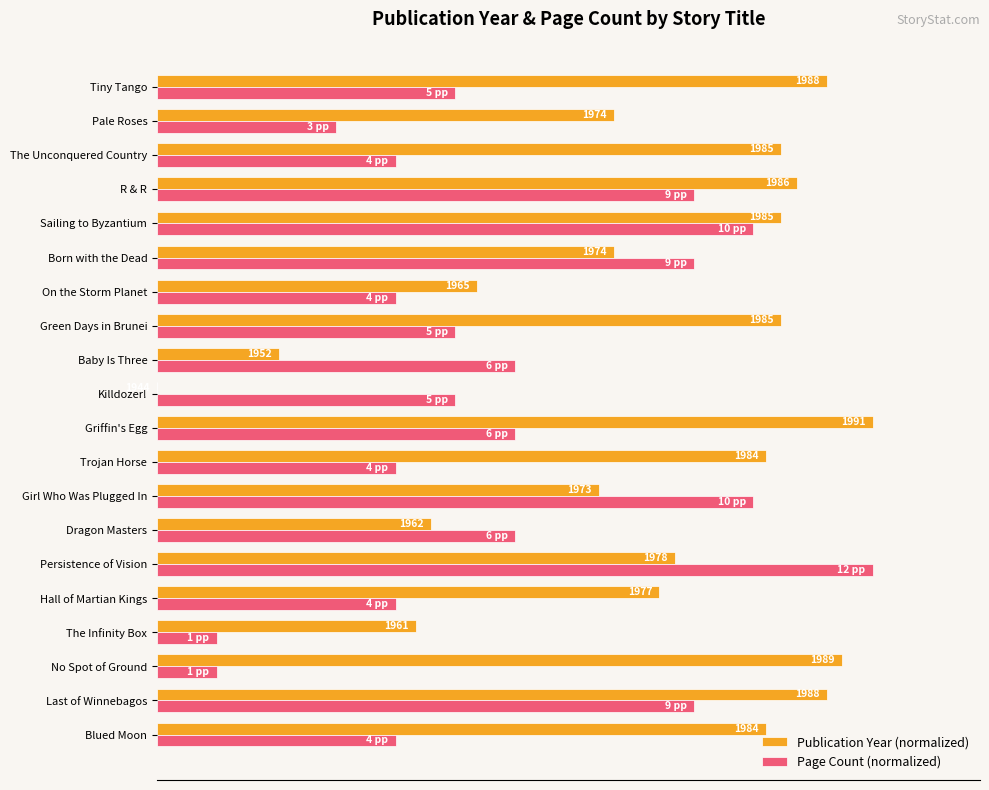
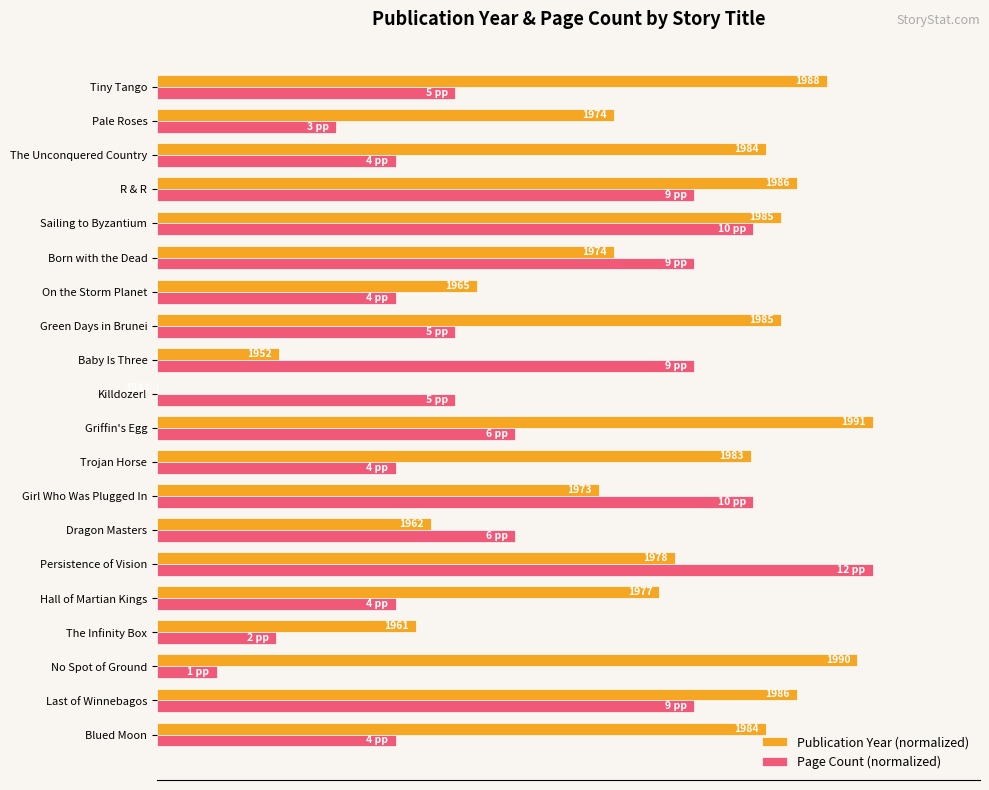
  {
    "Publication Year (normalized)": {
-     "The Unconquered Country": 1985,
-     "Trojan Horse": 1984,
-     "No Spot of Ground": 1989,
-     "Last of Winnebagos": 1988
+     "The Unconquered Country": 1984,
+     "Trojan Horse": 1983,
+     "No Spot of Ground": 1990,
+     "Last of Winnebagos": 1986
    },
    "Page Count (normalized)": {
-     "Baby Is Three": 6,
-     "The Infinity Box": 1
+     "Baby Is Three": 9,
+     "The Infinity Box": 2
    }
  }
